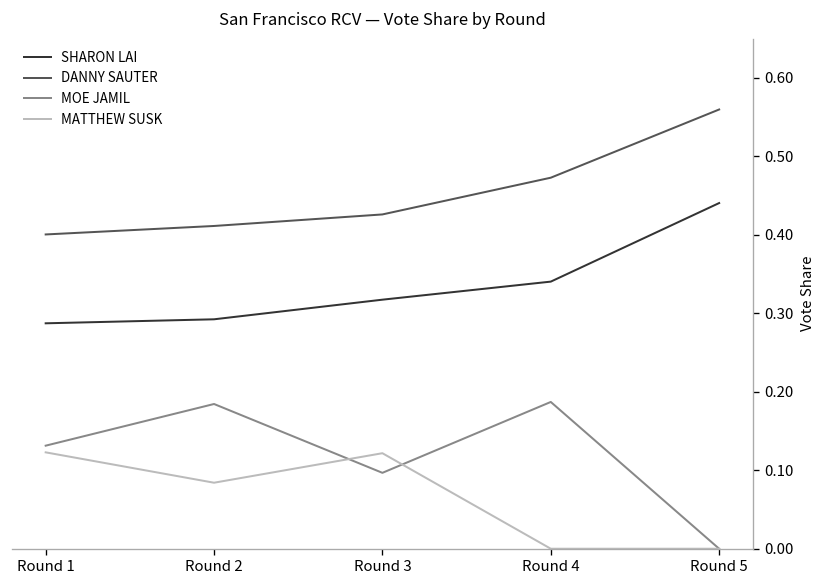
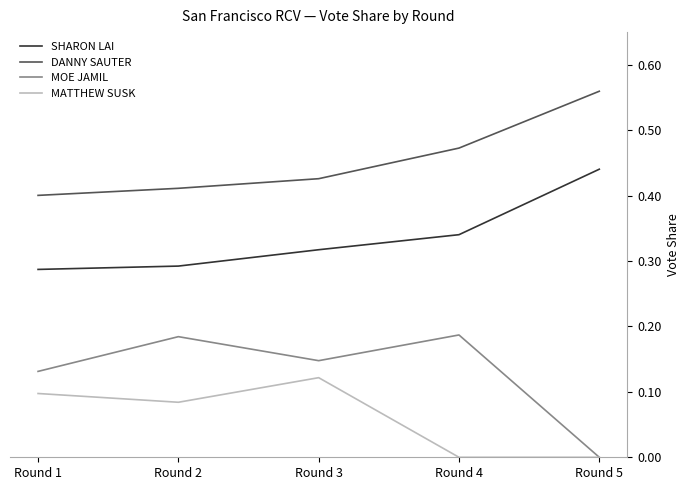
  {
    "MOE JAMIL": {
      "Round 1": 0.13,
      "Round 2": 0.18,
-     "Round 3": 0.10,
+     "Round 3": 0.15,
      "Round 4": 0.19
    },
    "MATTHEW SUSK": {
-     "Round 1": 0.12,
+     "Round 1": 0.10,
      "Round 2": 0.08,
      "Round 3": 0.12,
      "Round 4": 0.00
    }
  }
